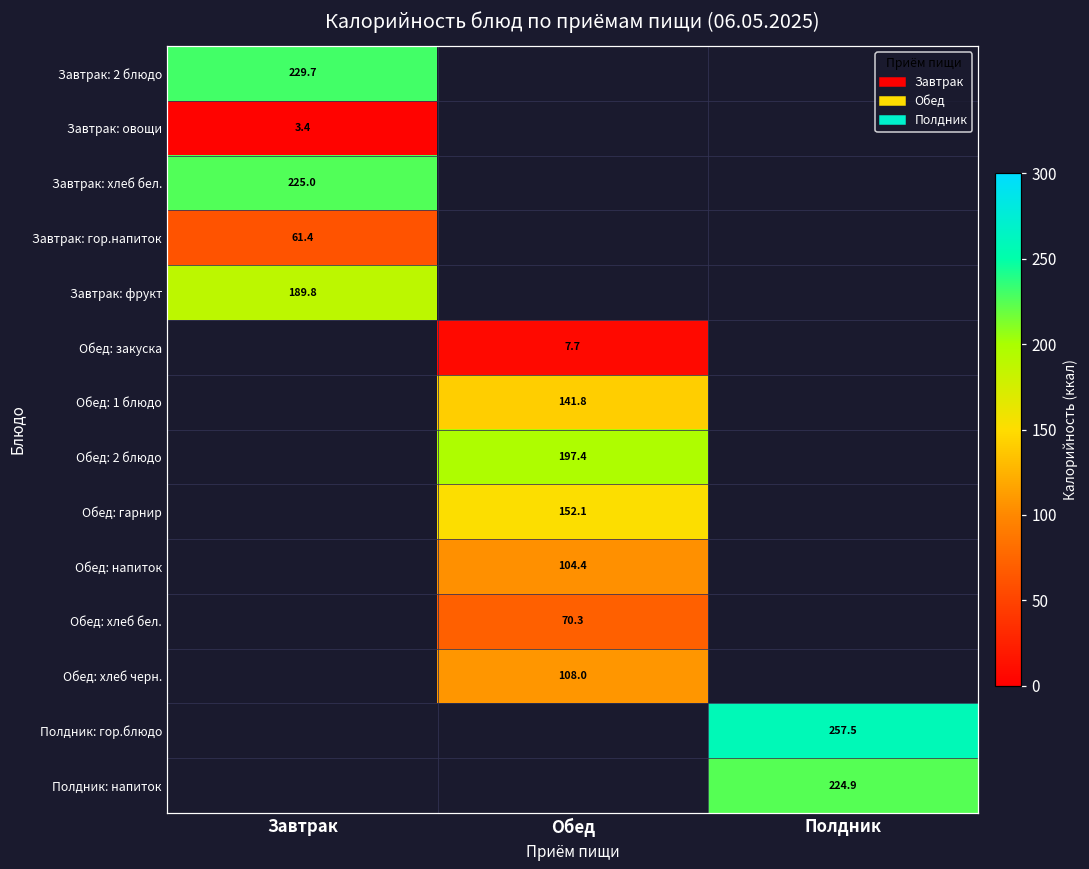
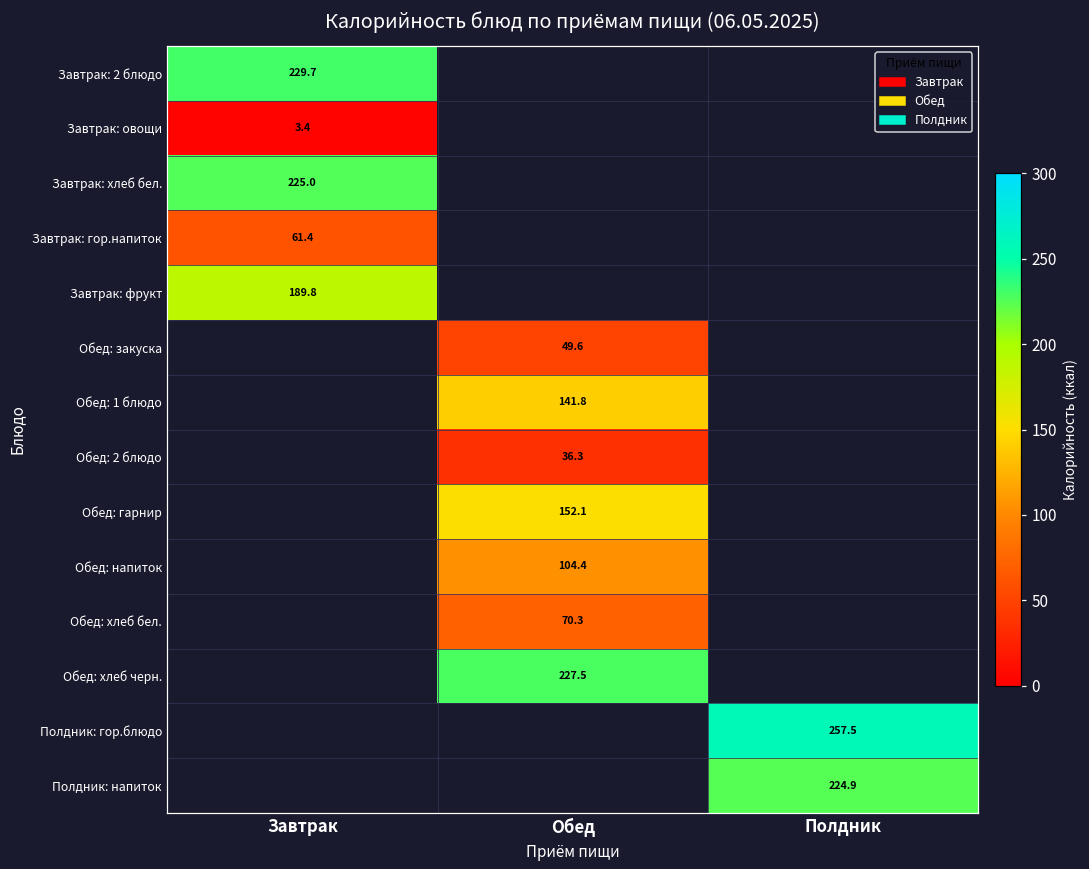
  {
    "Завтрак: 2 блюдо": {
      "Завтрак": 229.7
    },
    "Завтрак: овощи": {
      "Завтрак": 3.4
    },
    "Завтрак: хлеб бел.": {
      "Завтрак": 225.0
    },
    "Завтрак: гор.напиток": {
      "Завтрак": 61.4
    },
    "Завтрак: фрукт": {
      "Завтрак": 189.8
    },
    "Обед: закуска": {
-     "Обед": 7.7
+     "Обед": 49.6
    },
    "Обед: 1 блюдо": {
      "Обед": 141.8
    },
    "Обед: 2 блюдо": {
-     "Обед": 197.4
+     "Обед": 36.3
    },
    "Обед: гарнир": {
      "Обед": 152.1
    },
    "Обед: напиток": {
      "Обед": 104.4
    },
    "Обед: хлеб бел.": {
      "Обед": 70.3
    },
    "Обед: хлеб черн.": {
-     "Обед": 108.0
+     "Обед": 227.5
    },
    "Полдник: гор.блюдо": {
      "Полдник": 257.5
    },
    "Полдник: напиток": {
      "Полдник": 224.9
    }
  }
